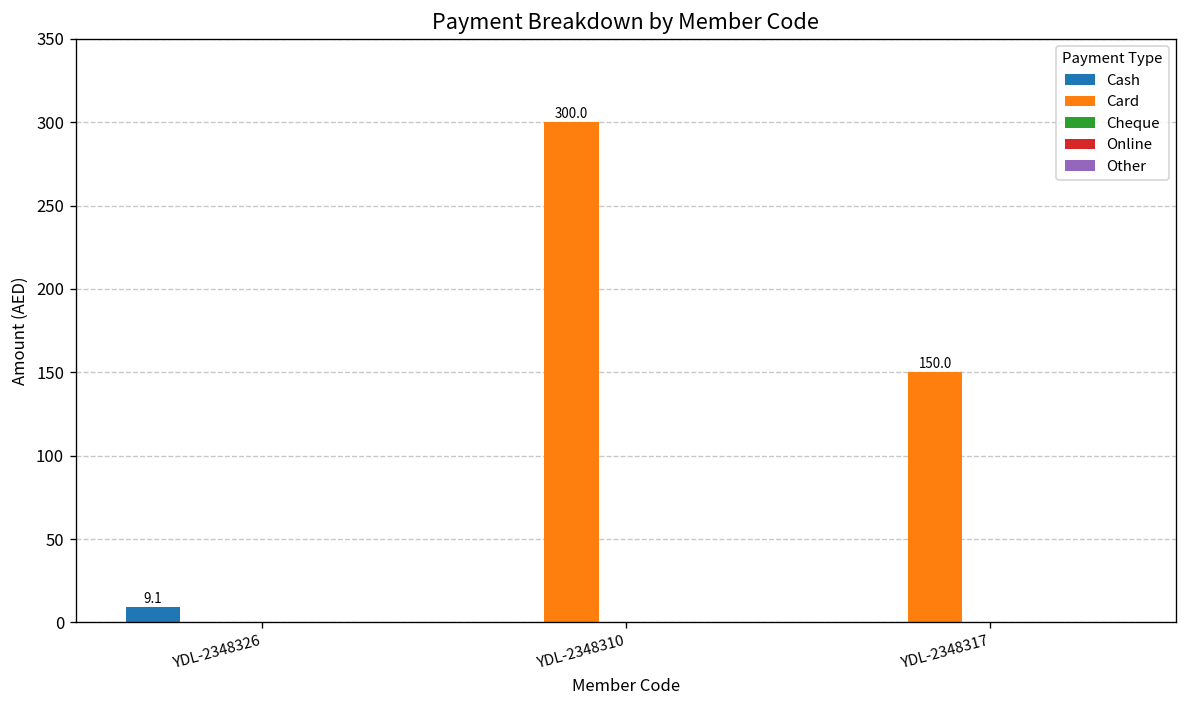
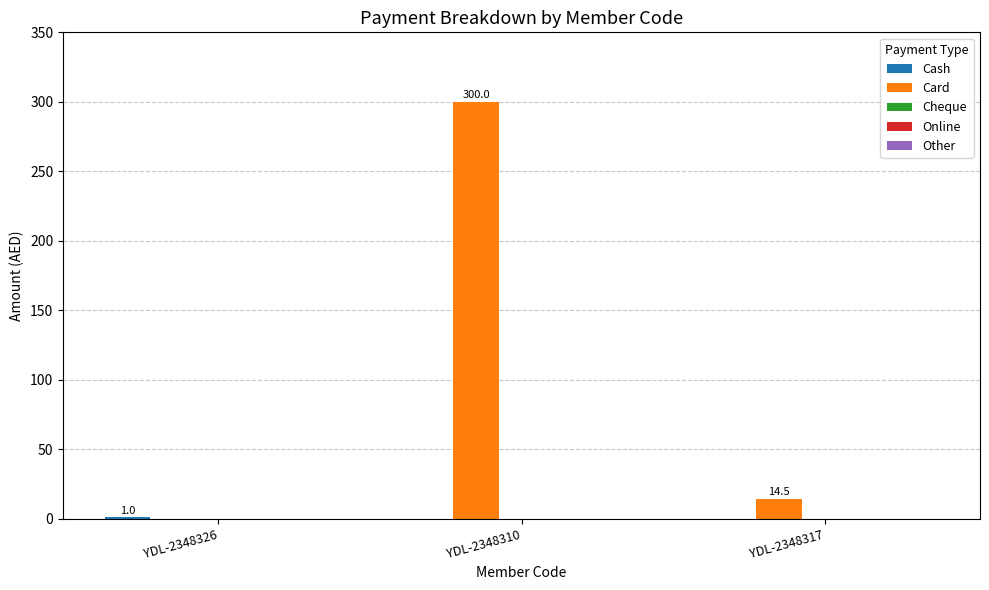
  {
    "Cash": {
-     "YDL-2348326": 9.1
+     "YDL-2348326": 1.0
    },
    "Card": {
      "YDL-2348310": 300.0,
-     "YDL-2348317": 150.0
+     "YDL-2348317": 14.5
    },
    "Cheque": {
      "YDL-2348326": 0,
      "YDL-2348310": 0,
      "YDL-2348317": 0
    },
    "Online": {
      "YDL-2348326": 0,
      "YDL-2348310": 0,
      "YDL-2348317": 0
    },
    "Other": {
      "YDL-2348326": 0,
      "YDL-2348310": 0,
      "YDL-2348317": 0
    }
  }
